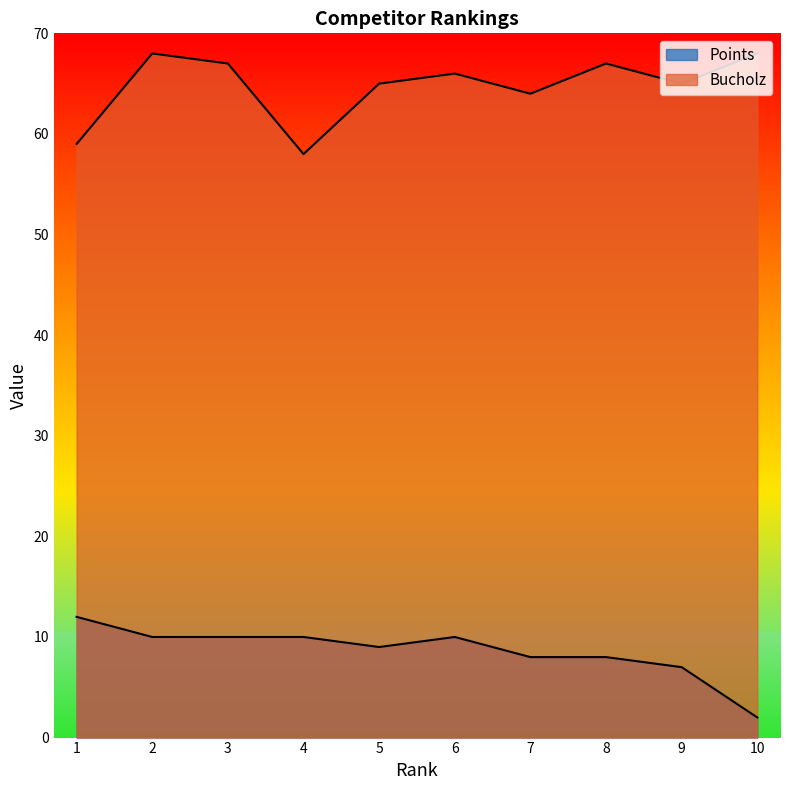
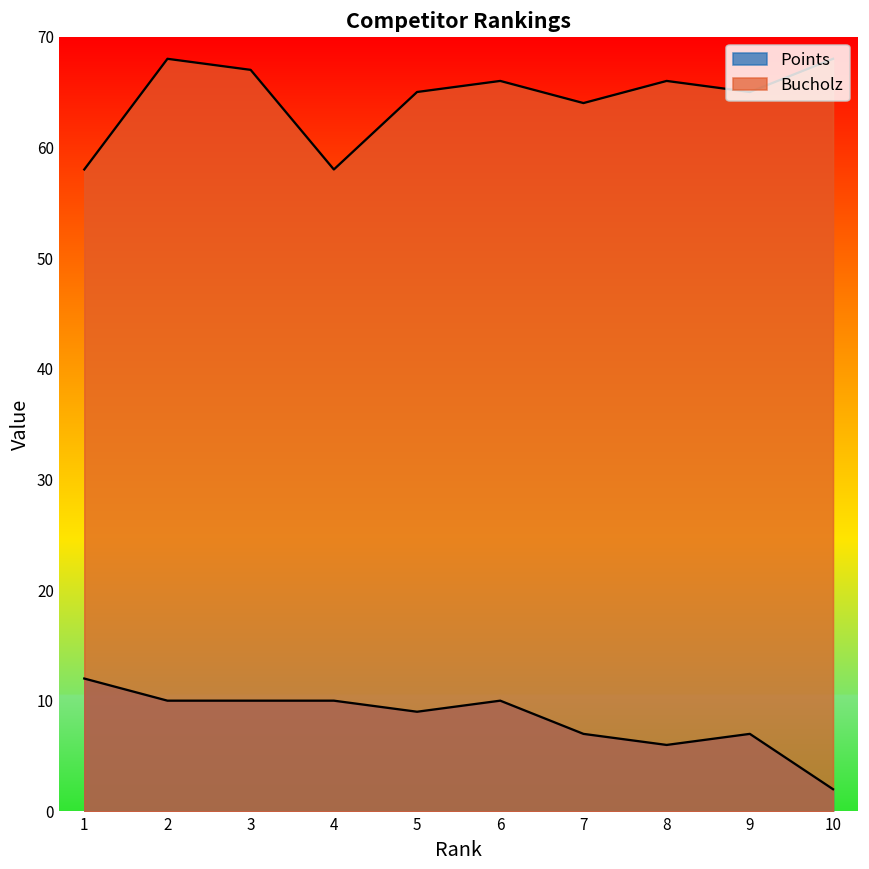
  {
    "Points": {
      "1": 12,
      "2": 10,
      "3": 10,
      "4": 10,
      "5": 9,
      "6": 10,
-     "7": 8,
-     "8": 8,
+     "7": 7,
+     "8": 6,
      "9": 7,
      "10": 2
    },
    "Bucholz": {
-     "1": 59,
+     "1": 58,
      "2": 68,
      "3": 67,
      "4": 58,
      "5": 65,
      "6": 66,
      "7": 64,
-     "8": 67
+     "8": 66
    }
  }
